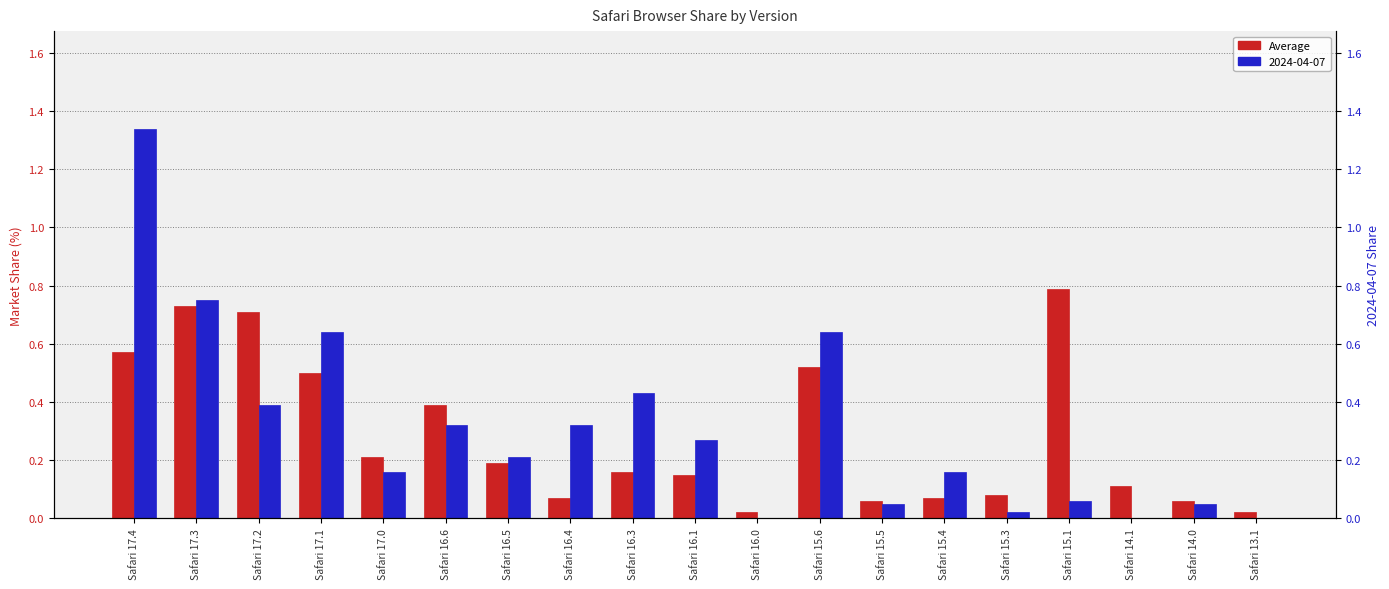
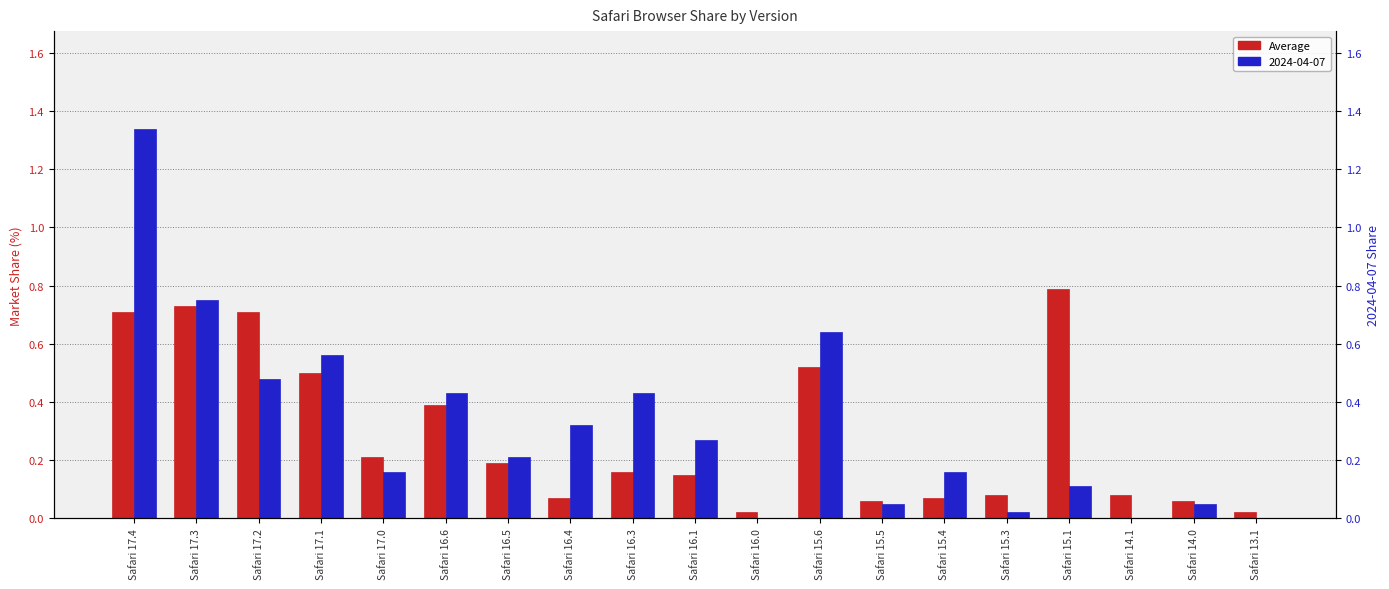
  {
    "Average": {
-     "Safari 17.4": 0.57,
+     "Safari 17.4": 0.71,
      "Safari 17.3": 0.73,
      "Safari 17.2": 0.71,
      "Safari 17.1": 0.50,
      "Safari 17.0": 0.21,
      "Safari 16.6": 0.39,
      "Safari 16.5": 0.19,
      "Safari 16.4": 0.07,
      "Safari 16.3": 0.16,
      "Safari 16.1": 0.15,
      "Safari 16.0": 0.02,
      "Safari 15.6": 0.52,
      "Safari 15.5": 0.06,
      "Safari 15.4": 0.07,
      "Safari 15.3": 0.08,
      "Safari 15.1": 0.79,
-     "Safari 14.1": 0.11,
+     "Safari 14.1": 0.08,
      "Safari 14.0": 0.06,
      "Safari 13.1": 0.02
    },
    "2024-04-07": {
      "Safari 17.4": 1.34,
      "Safari 17.3": 0.75,
-     "Safari 17.2": 0.39,
-     "Safari 17.1": 0.64,
+     "Safari 17.2": 0.48,
+     "Safari 17.1": 0.56,
      "Safari 17.0": 0.16,
-     "Safari 16.6": 0.32,
+     "Safari 16.6": 0.43,
      "Safari 16.5": 0.21,
      "Safari 16.4": 0.32,
      "Safari 16.3": 0.43,
      "Safari 16.1": 0.27,
      "Safari 16.0": 0.00,
      "Safari 15.6": 0.64,
      "Safari 15.5": 0.05,
      "Safari 15.4": 0.16,
      "Safari 15.3": 0.02,
-     "Safari 15.1": 0.06,
+     "Safari 15.1": 0.11,
      "Safari 14.1": 0.00,
      "Safari 14.0": 0.05,
      "Safari 13.1": 0.00
    }
  }
